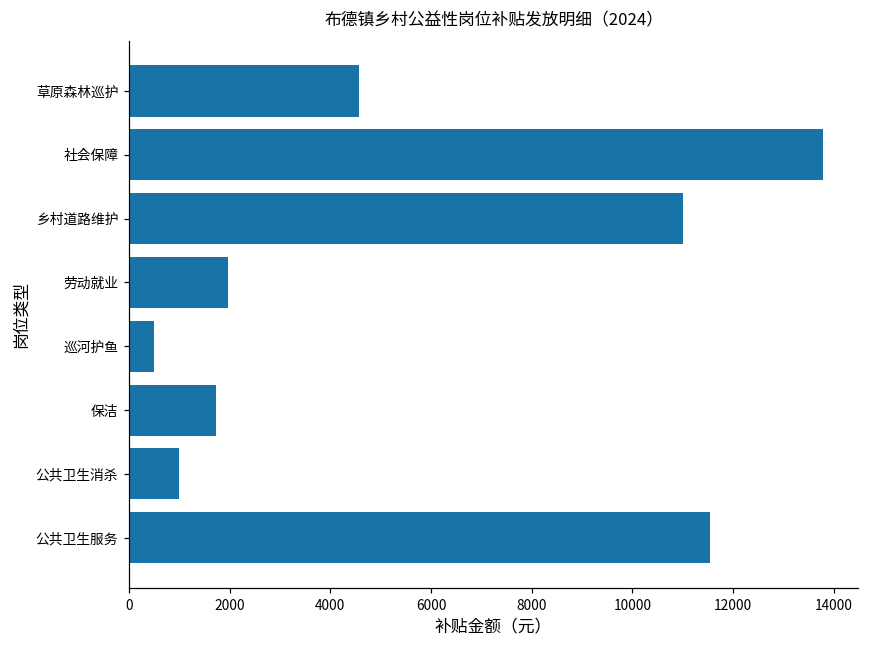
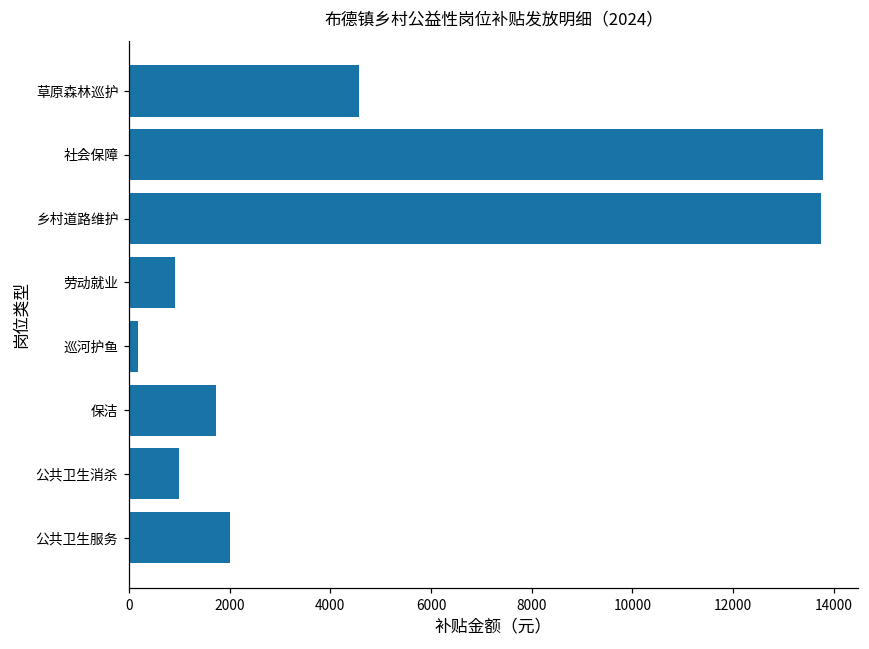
  {
    "草原森林巡护": 4600,
    "社会保障": 13800,
-   "乡村道路维护": 11000,
-   "劳动就业": 2000,
-   "巡河护鱼": 500,
+   "乡村道路维护": 13800,
+   "劳动就业": 900,
+   "巡河护鱼": 200,
    "保洁": 1700,
    "公共卫生消杀": 1000,
-   "公共卫生服务": 11500
+   "公共卫生服务": 2000
  }
